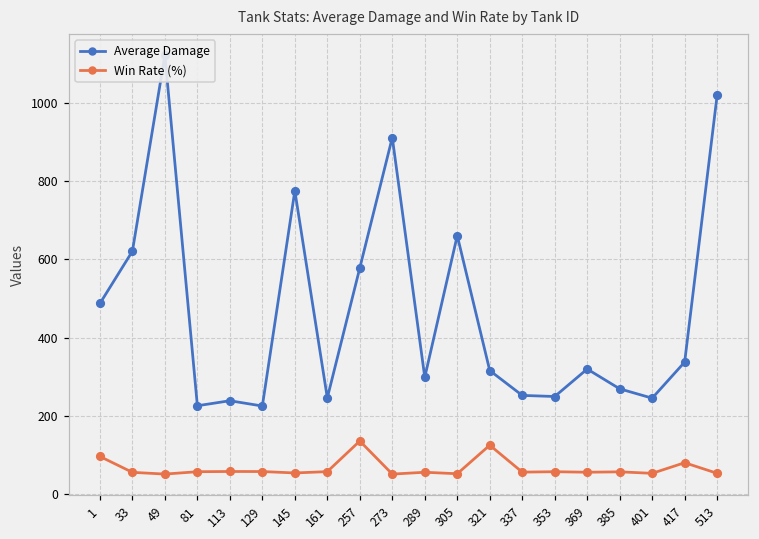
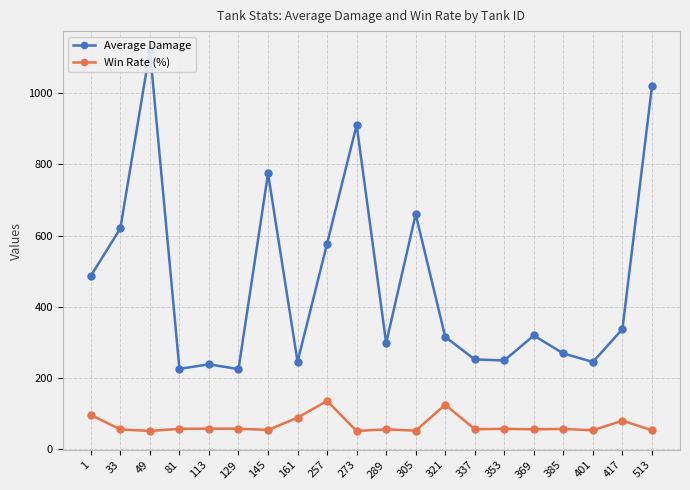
  {
    "Average Damage": {
      "1": 490,
      "33": 620,
      "81": 230,
      "113": 240,
      "129": 230,
      "145": 770,
      "161": 250,
      "257": 580,
      "273": 910,
      "289": 300,
      "305": 660,
      "321": 320,
      "337": 250,
      "353": 250,
      "369": 320,
      "385": 270,
      "401": 250,
      "417": 340,
      "513": 1020
    },
    "Win Rate (%)": {
      "1": 100,
      "33": 60,
      "49": 50,
      "81": 60,
      "113": 60,
      "129": 60,
      "145": 50,
-     "161": 60,
+     "161": 90,
      "257": 140,
      "273": 50,
      "289": 60,
      "305": 50,
      "321": 130,
      "337": 60,
      "353": 60,
      "369": 60,
      "385": 60,
      "401": 50,
      "417": 80,
      "513": 50
    }
  }
